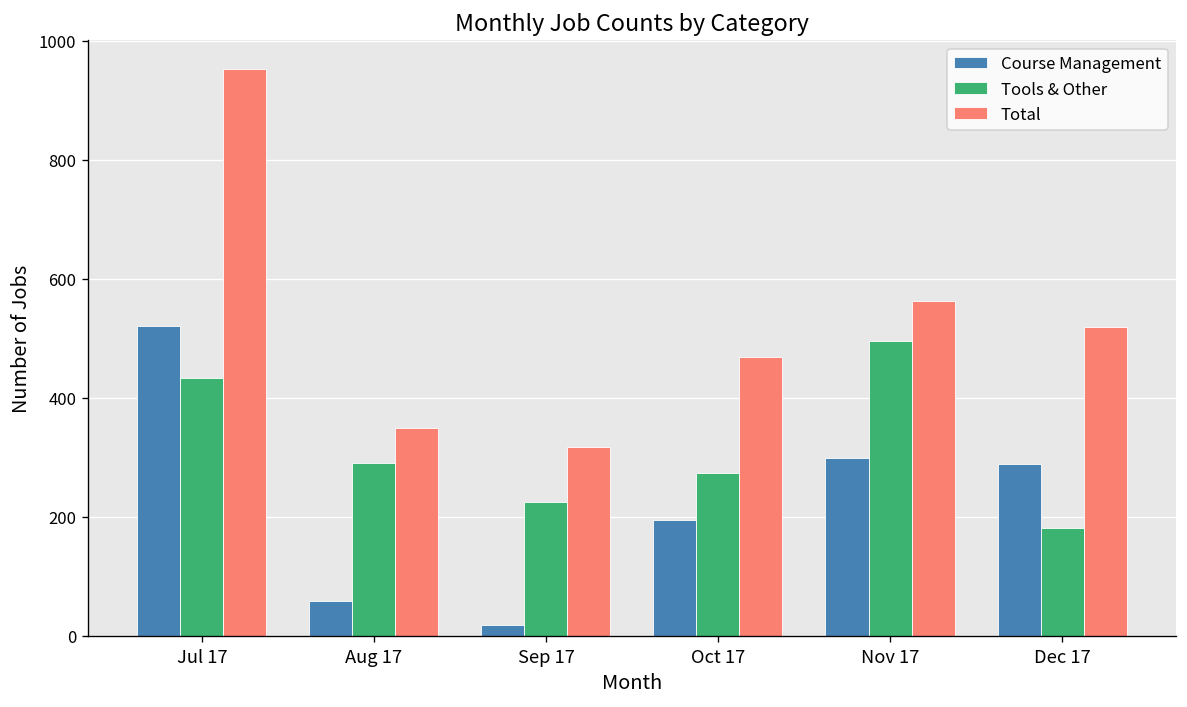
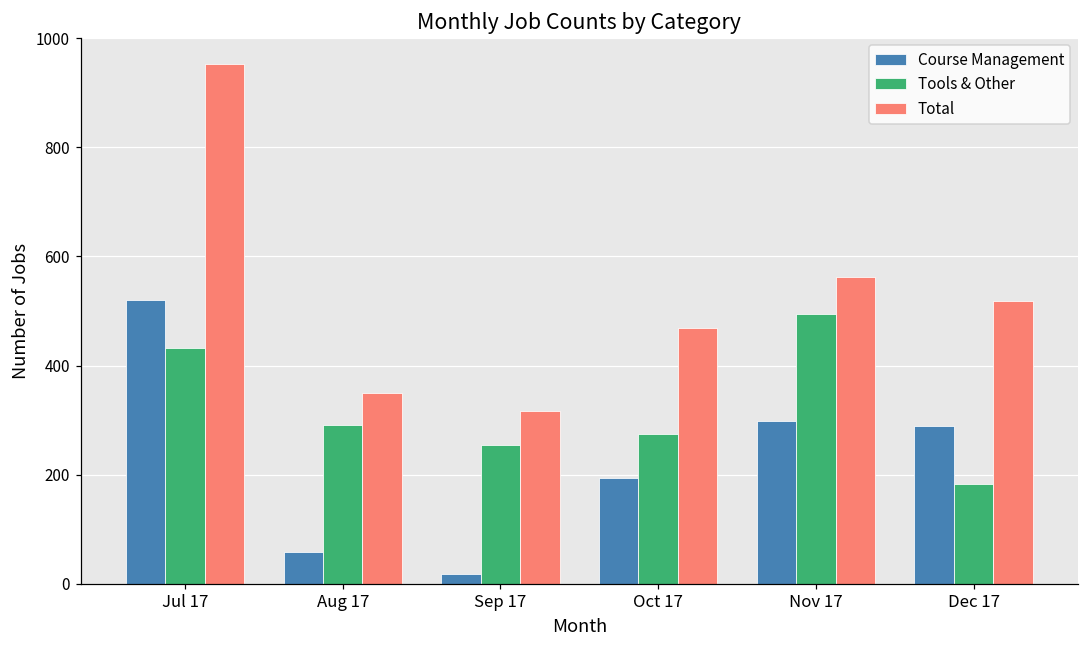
  {
    "Course Management": {
      "Jul 17": 520,
      "Aug 17": 60,
      "Sep 17": 20,
      "Oct 17": 190,
      "Nov 17": 300,
      "Dec 17": 290
    },
    "Tools & Other": {
      "Jul 17": 430,
      "Aug 17": 290,
-     "Sep 17": 230,
+     "Sep 17": 260,
      "Oct 17": 270,
      "Nov 17": 500,
      "Dec 17": 180
    },
    "Total": {
      "Jul 17": 950,
      "Aug 17": 350,
      "Sep 17": 320,
      "Oct 17": 470,
      "Nov 17": 560,
      "Dec 17": 520
    }
  }
